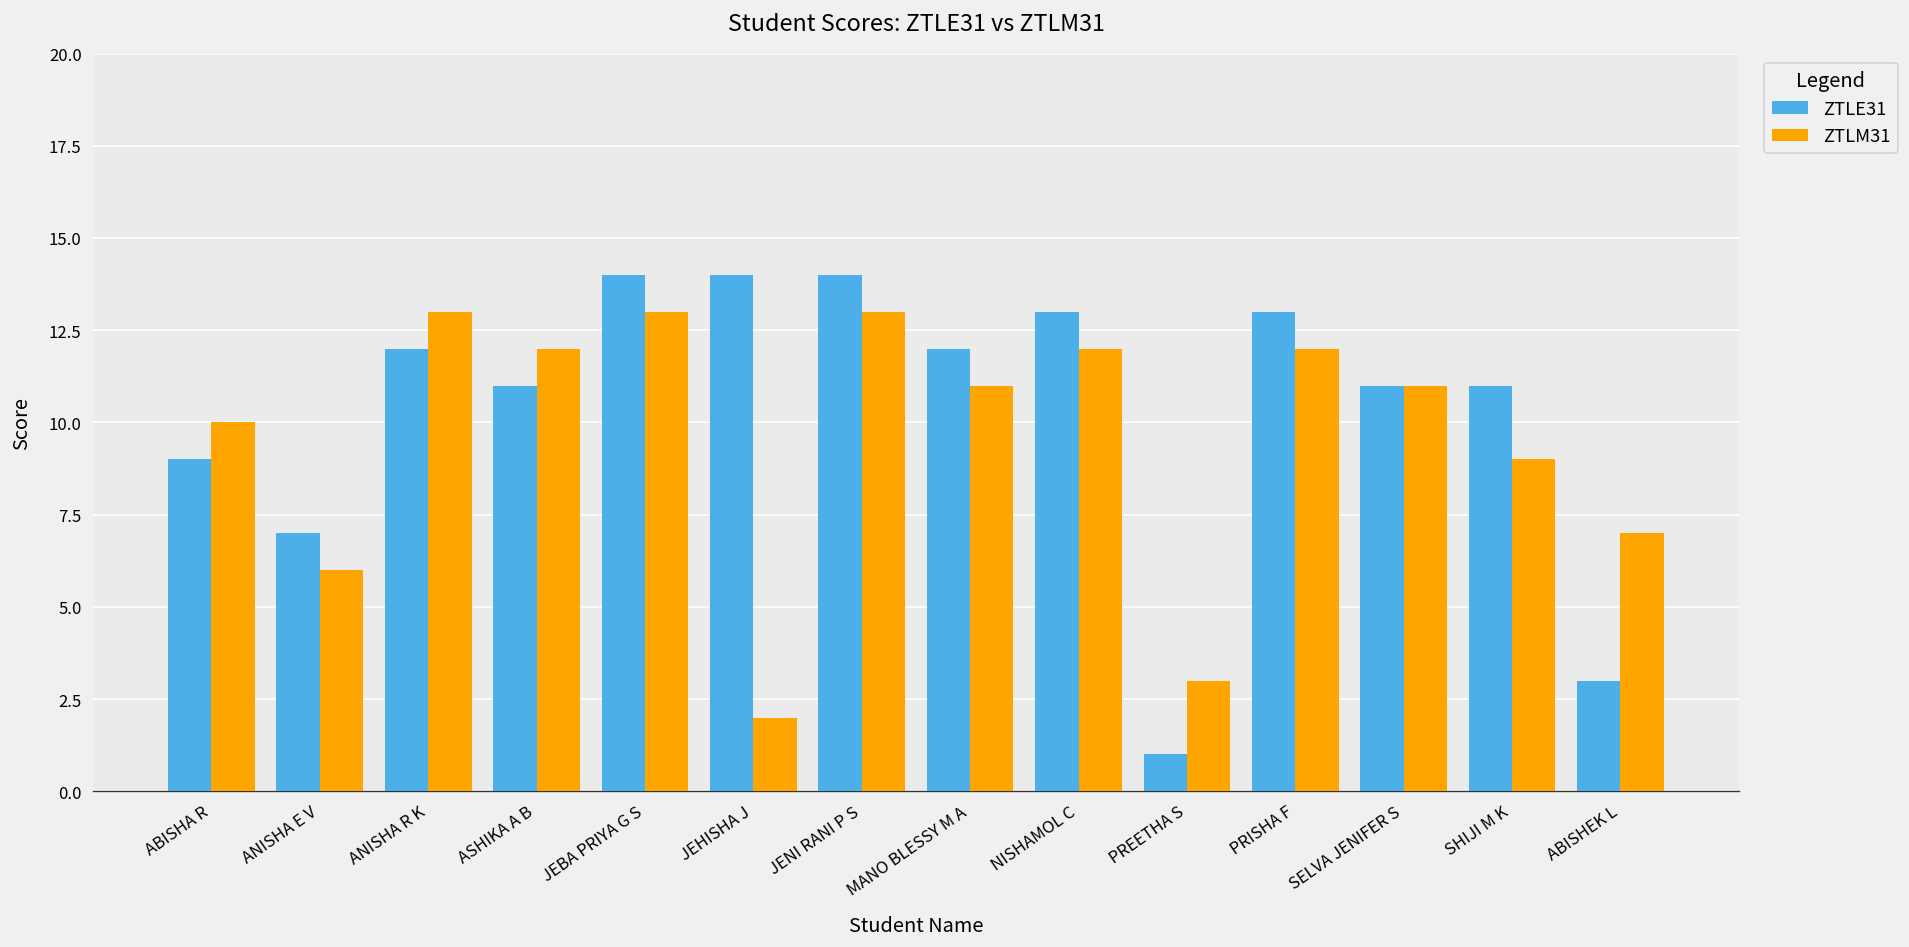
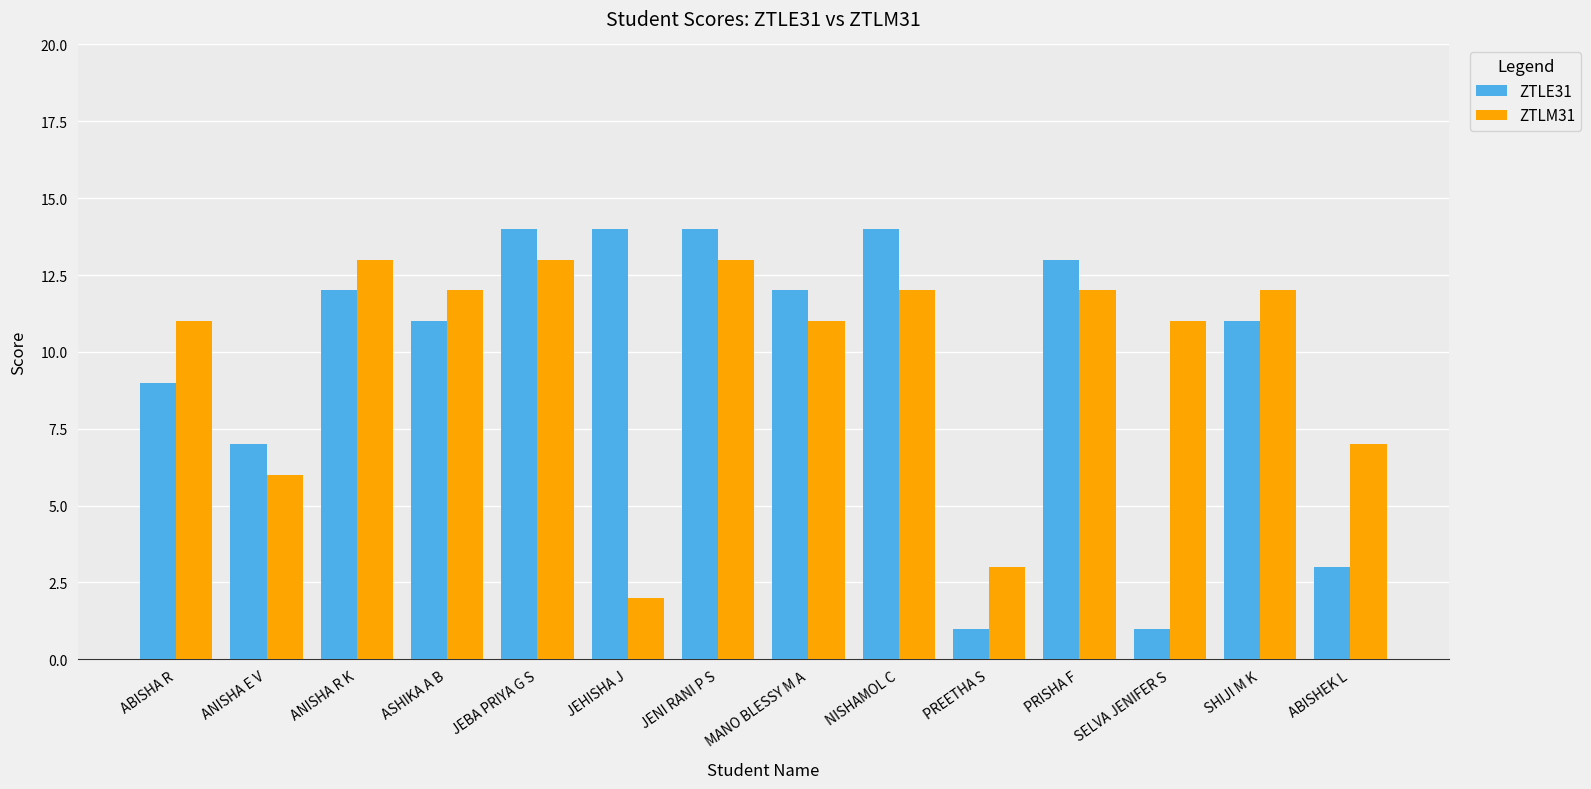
  {
    "ZTLE31": {
      "ABISHA R": 9,
      "ANISHA E V": 7,
      "ANISHA R K": 12,
      "ASHIKA A B": 11,
      "JEBA PRIYA G S": 14,
      "JEHISHA J": 14,
      "JENI RANI P S": 14,
      "MANO BLESSY M A": 12,
-     "NISHAMOL C": 13,
+     "NISHAMOL C": 14,
      "PREETHA S": 1,
      "PRISHA F": 13,
-     "SELVA JENIFER S": 11,
+     "SELVA JENIFER S": 1,
      "SHIJI M K": 11,
      "ABISHEK L": 3
    },
    "ZTLM31": {
-     "ABISHA R": 10,
+     "ABISHA R": 11,
      "ANISHA E V": 6,
      "ANISHA R K": 13,
      "ASHIKA A B": 12,
      "JEBA PRIYA G S": 13,
      "JEHISHA J": 2,
      "JENI RANI P S": 13,
      "MANO BLESSY M A": 11,
      "NISHAMOL C": 12,
      "PREETHA S": 3,
      "PRISHA F": 12,
      "SELVA JENIFER S": 11,
-     "SHIJI M K": 9,
+     "SHIJI M K": 12,
      "ABISHEK L": 7
    }
  }
